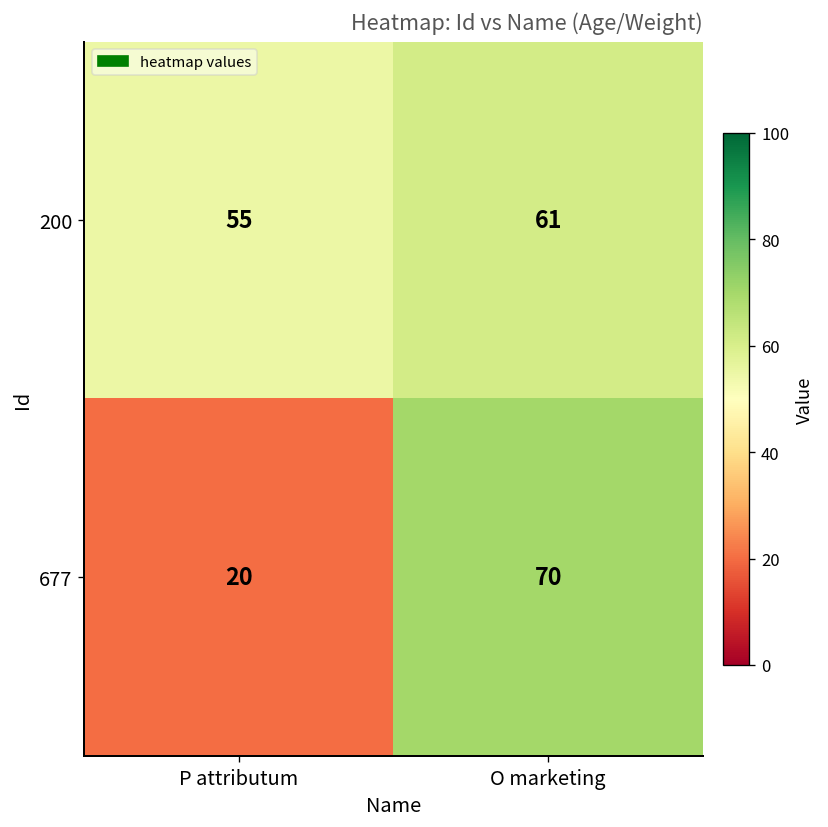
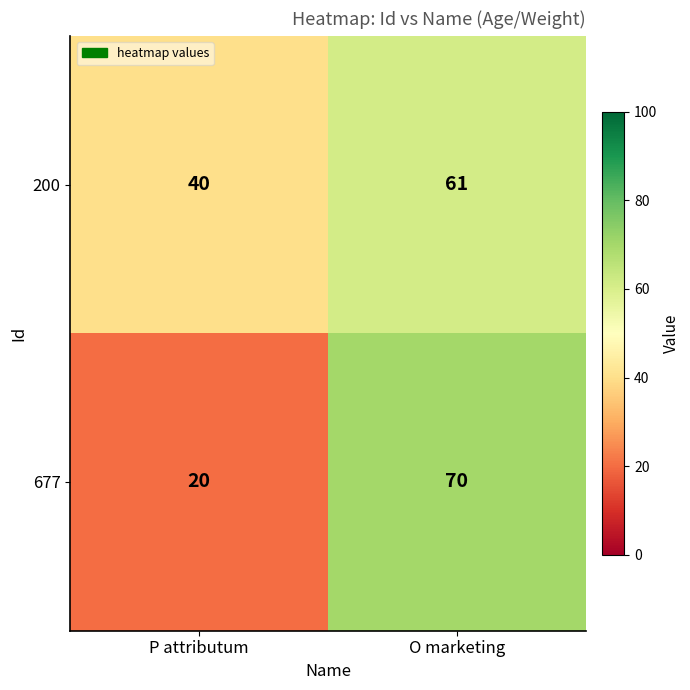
  {
    "200": {
-     "P attributum": 55,
+     "P attributum": 40,
      "O marketing": 61
    },
    "677": {
      "P attributum": 20,
      "O marketing": 70
    }
  }
